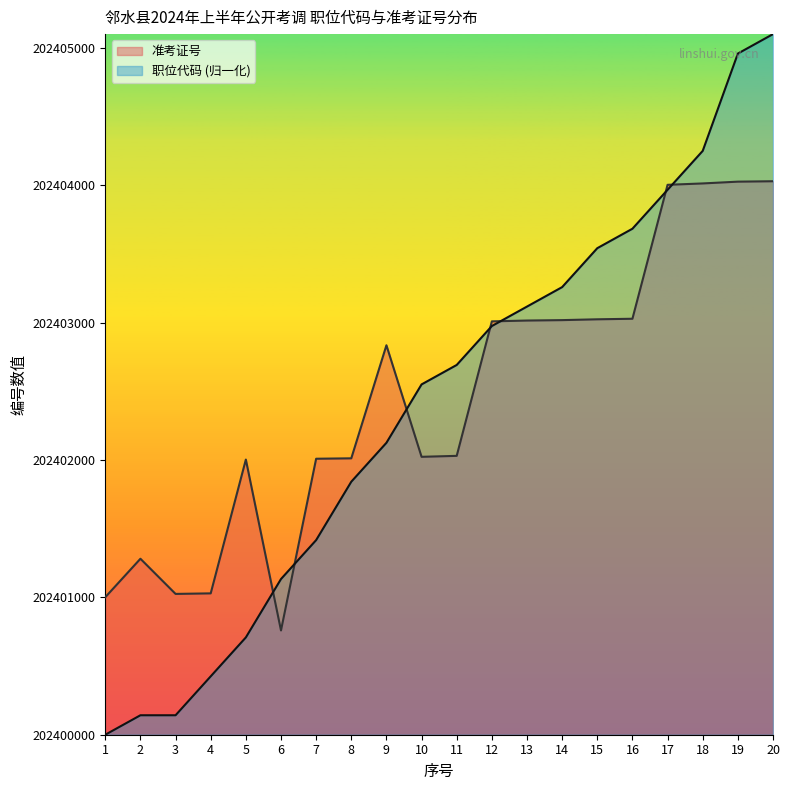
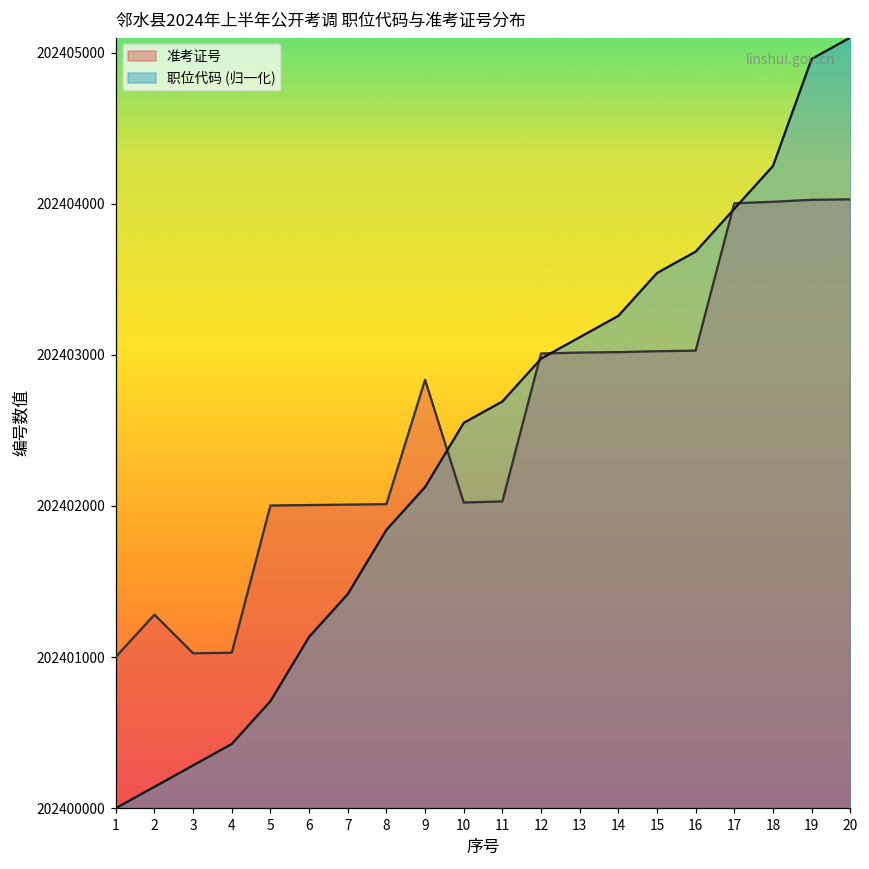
  {
    "准考证号": {
      "1": 202401000,
      "2": 202401280,
      "3": 202401030,
      "4": 202401030,
      "5": 202402000,
-     "6": 202400760,
+     "6": 202402010,
      "7": 202402010,
      "8": 202402010,
      "9": 202402840,
      "10": 202402020,
      "11": 202402030,
      "12": 202403010,
      "13": 202403020,
      "14": 202403020,
      "15": 202403020,
      "16": 202403030,
      "17": 202404000,
      "18": 202404010,
      "19": 202404030,
      "20": 202404030
    },
    "职位代码 (归一化)": {
      "1": 202400000,
      "2": 202400140,
-     "3": 202400140,
+     "3": 202400280,
      "4": 202400430,
      "5": 202400710,
      "6": 202401130,
      "7": 202401420,
      "8": 202401840,
      "9": 202402130,
      "10": 202402550,
      "11": 202402690,
      "12": 202402980,
      "13": 202403120,
      "14": 202403260,
      "15": 202403540,
      "16": 202403680,
      "17": 202403970,
      "18": 202404250,
      "19": 202404960,
      "20": 202405100
    }
  }
